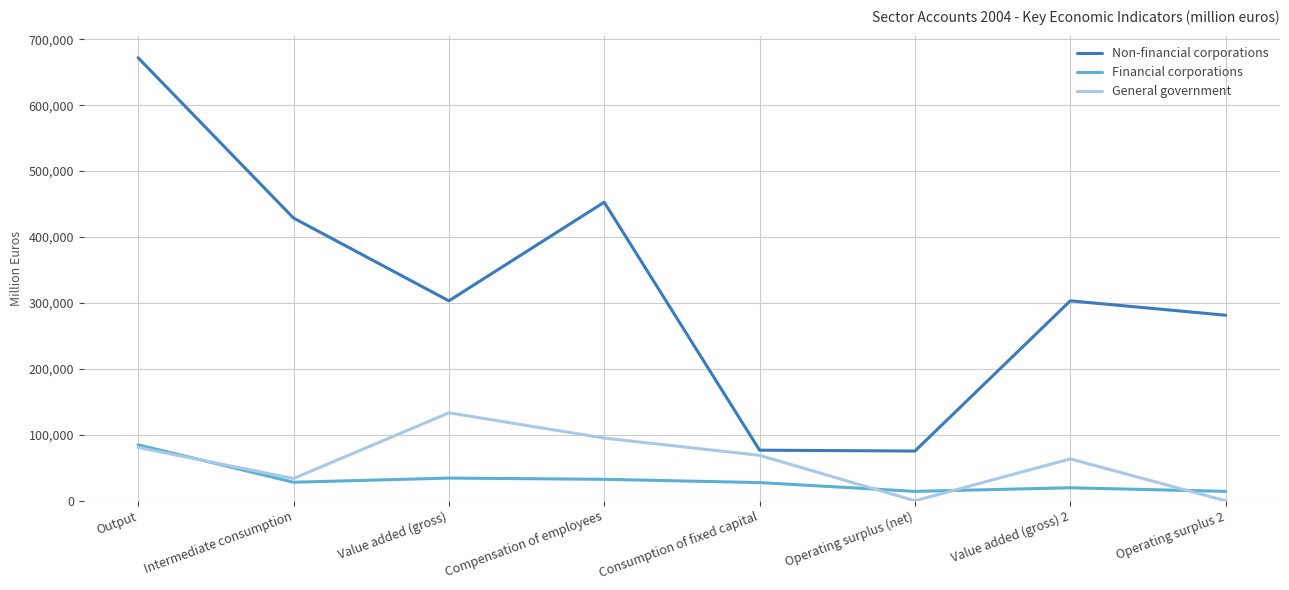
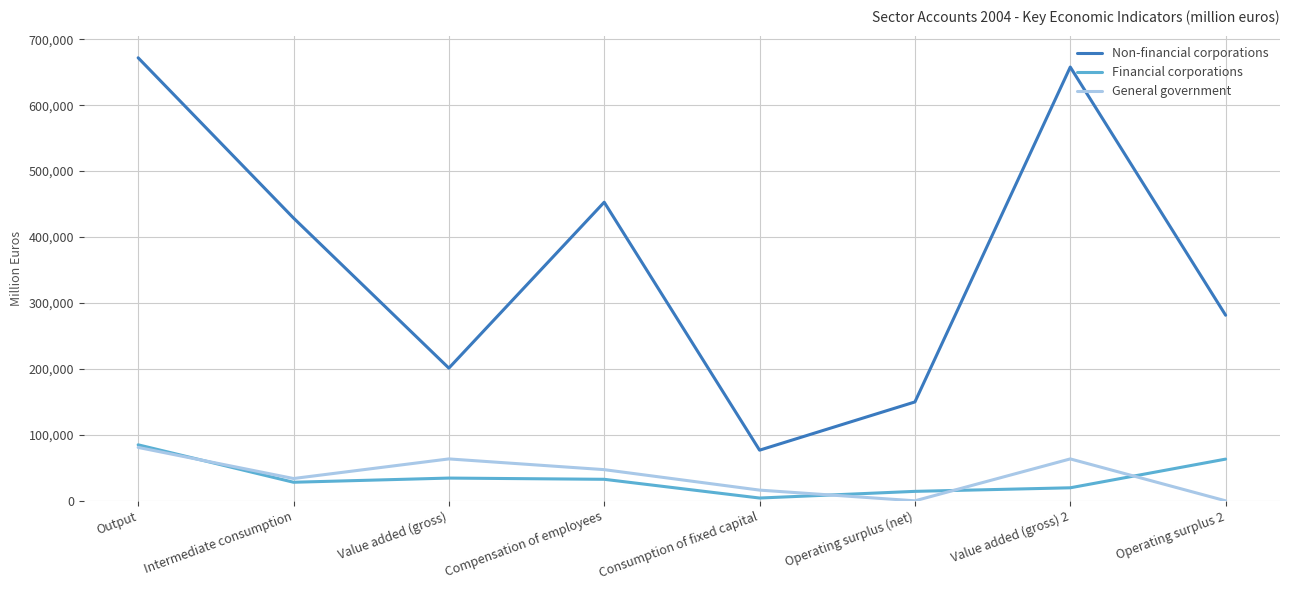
  {
    "Non-financial corporations": {
      "Output": "670,000",
      "Intermediate consumption": "430,000",
-     "Value added (gross)": "300,000",
+     "Value added (gross)": "200,000",
      "Compensation of employees": "450,000",
      "Consumption of fixed capital": "80,000",
-     "Operating surplus (net)": "80,000",
-     "Value added (gross) 2": "300,000",
+     "Operating surplus (net)": "150,000",
+     "Value added (gross) 2": "660,000",
      "Operating surplus 2": "280,000"
    },
    "Financial corporations": {
      "Output": "80,000",
      "Intermediate consumption": "30,000",
      "Value added (gross)": "30,000",
      "Compensation of employees": "30,000",
-     "Consumption of fixed capital": "30,000",
+     "Consumption of fixed capital": "0",
      "Operating surplus (net)": "10,000",
      "Value added (gross) 2": "20,000",
-     "Operating surplus 2": "10,000"
+     "Operating surplus 2": "60,000"
    },
    "General government": {
      "Output": "80,000",
      "Intermediate consumption": "30,000",
-     "Value added (gross)": "130,000",
-     "Compensation of employees": "100,000",
-     "Consumption of fixed capital": "70,000",
+     "Value added (gross)": "60,000",
+     "Compensation of employees": "50,000",
+     "Consumption of fixed capital": "20,000",
      "Operating surplus (net)": "0",
      "Value added (gross) 2": "60,000",
      "Operating surplus 2": "0"
    }
  }
